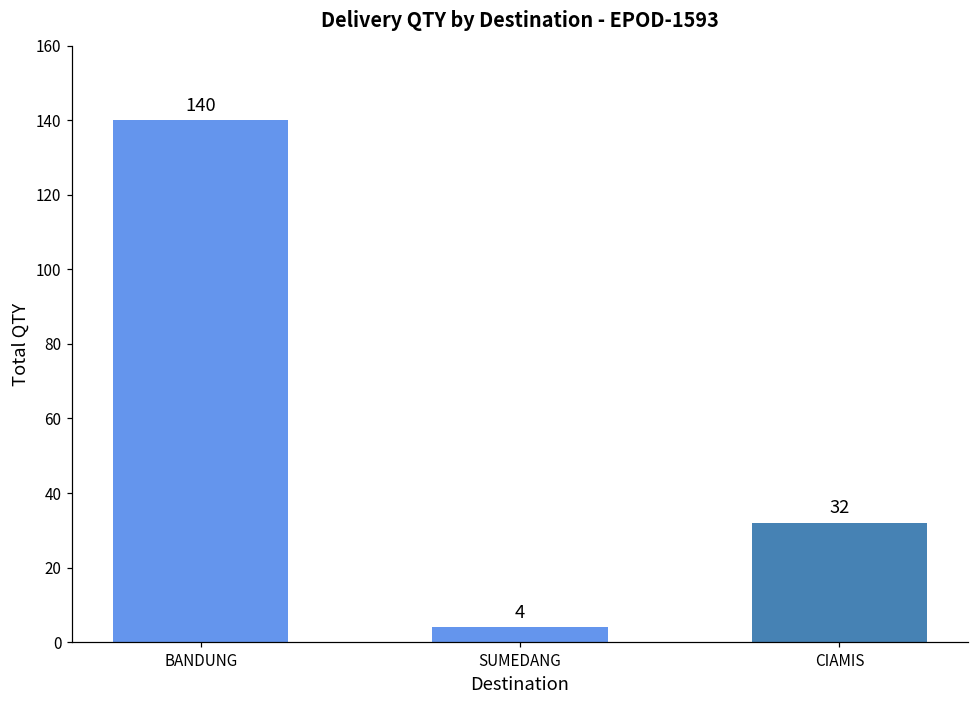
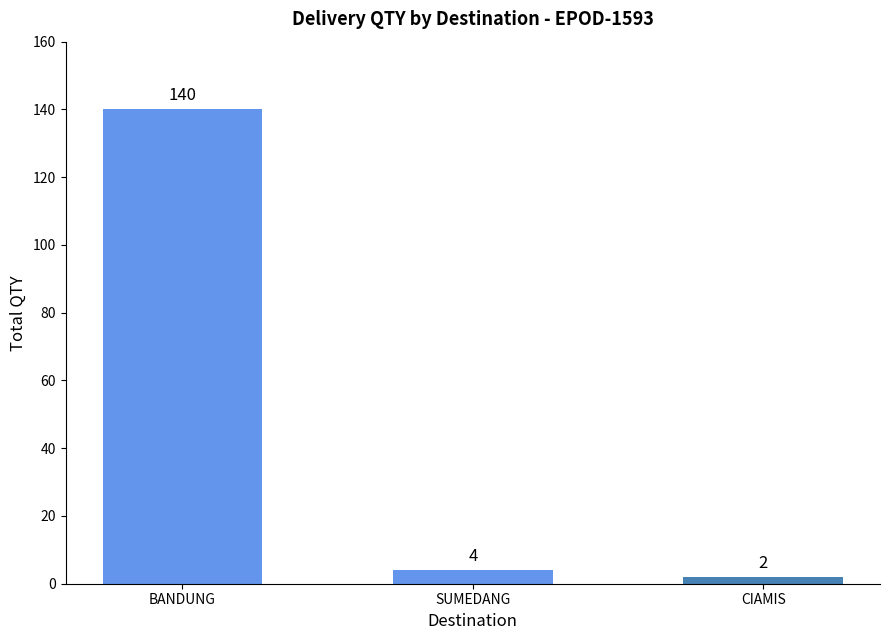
  {
    "BANDUNG": 140,
    "SUMEDANG": 4,
-   "CIAMIS": 32
+   "CIAMIS": 2
  }
